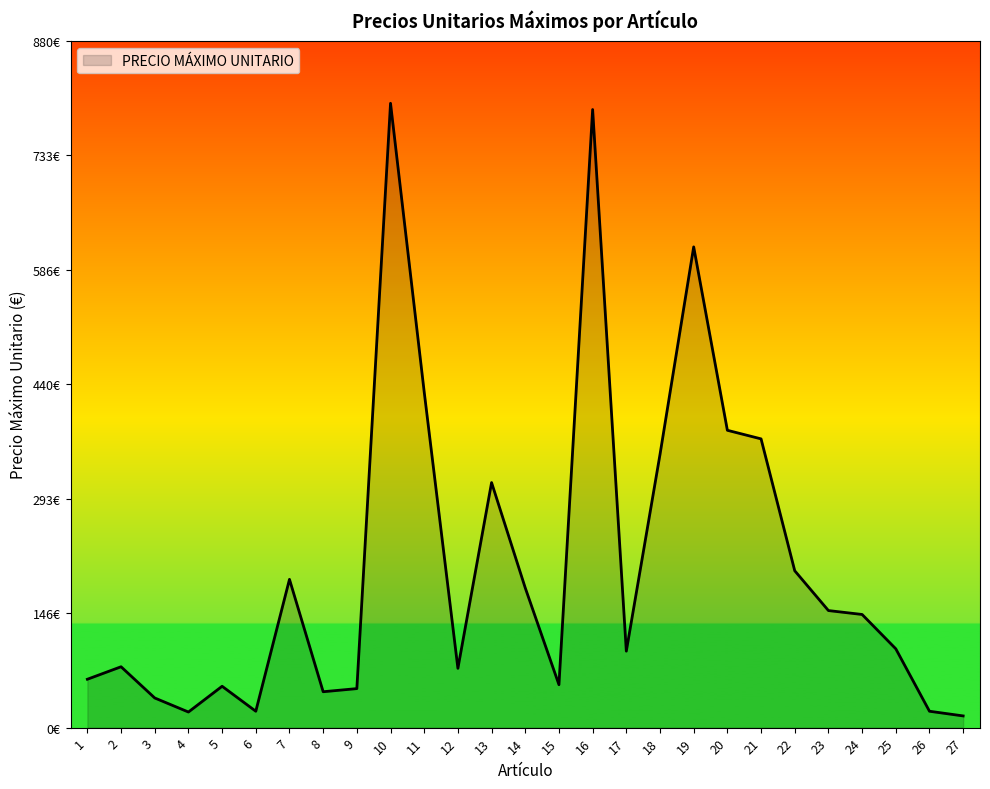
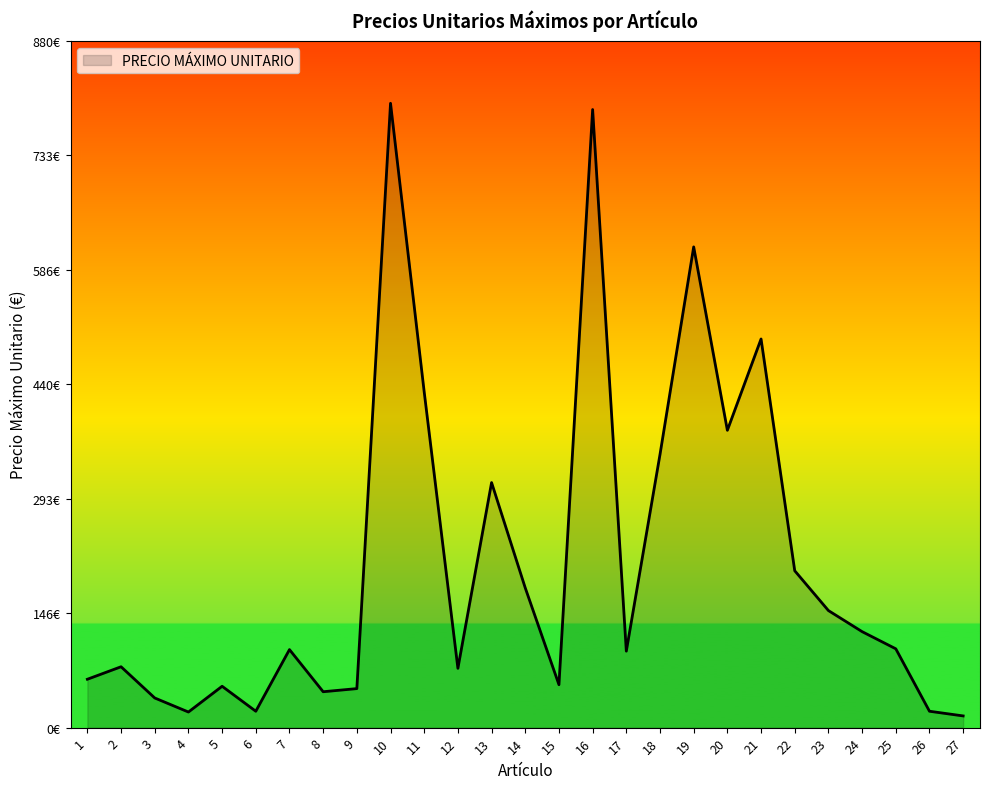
  {
    "1": "60€",
    "2": "80€",
    "3": "40€",
    "4": "20€",
    "5": "50€",
    "6": "20€",
-   "7": "190€",
+   "7": "100€",
    "8": "50€",
    "9": "50€",
    "10": "800€",
    "11": "430€",
    "12": "80€",
    "13": "310€",
    "14": "180€",
    "15": "60€",
    "16": "790€",
    "17": "100€",
    "18": "350€",
    "19": "620€",
    "20": "380€",
-   "21": "370€",
+   "21": "500€",
    "22": "200€",
    "23": "150€",
-   "24": "150€",
+   "24": "120€",
    "25": "100€",
    "26": "20€",
    "27": "20€"
  }
